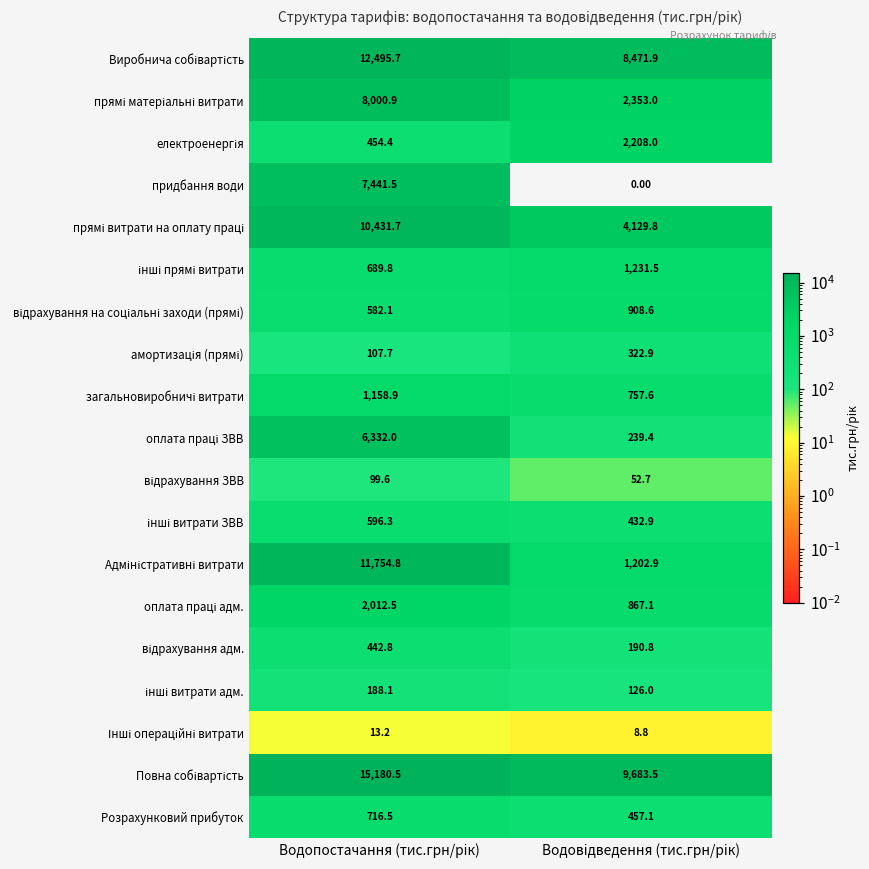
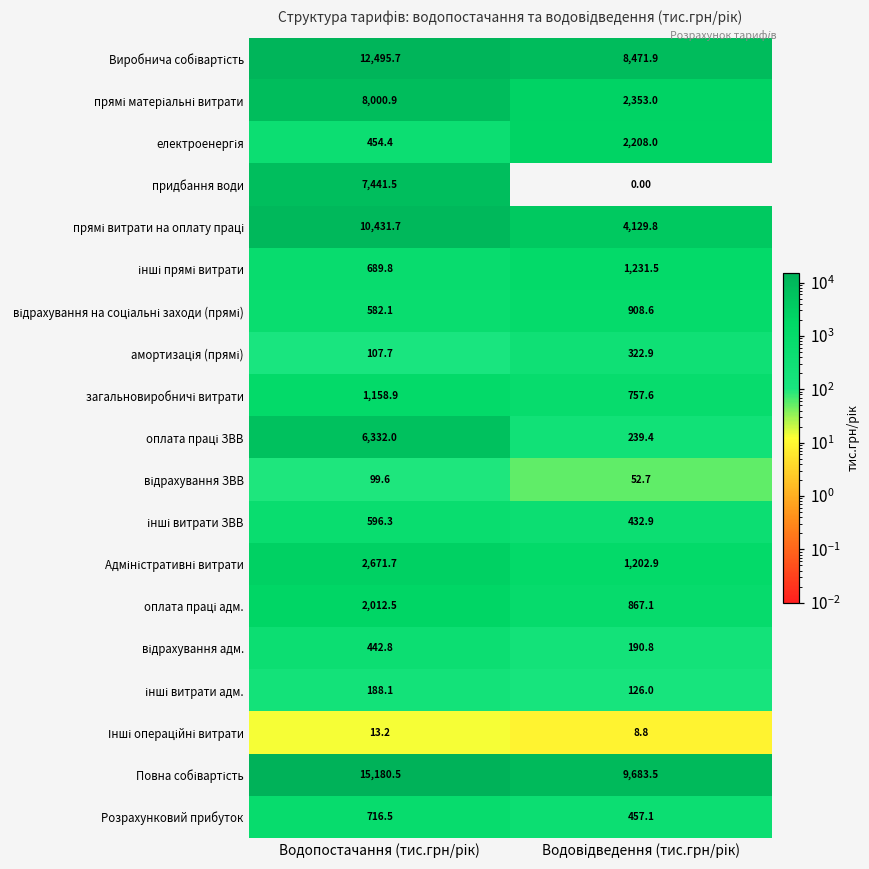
  {
    "Виробнича собівартість": {
      "Водопостачання (тис.грн/рік)": "12,495.7",
      "Водовідведення (тис.грн/рік)": "8,471.9"
    },
    "прямі матеріальні витрати": {
      "Водопостачання (тис.грн/рік)": "8,000.9",
      "Водовідведення (тис.грн/рік)": "2,353.0"
    },
    "електроенергія": {
      "Водопостачання (тис.грн/рік)": "454.4",
      "Водовідведення (тис.грн/рік)": "2,208.0"
    },
    "придбання води": {
      "Водопостачання (тис.грн/рік)": "7,441.5",
      "Водовідведення (тис.грн/рік)": "0.00"
    },
    "прямі витрати на оплату праці": {
      "Водопостачання (тис.грн/рік)": "10,431.7",
      "Водовідведення (тис.грн/рік)": "4,129.8"
    },
    "інші прямі витрати": {
      "Водопостачання (тис.грн/рік)": "689.8",
      "Водовідведення (тис.грн/рік)": "1,231.5"
    },
    "відрахування на соціальні заходи (прямі)": {
      "Водопостачання (тис.грн/рік)": "582.1",
      "Водовідведення (тис.грн/рік)": "908.6"
    },
    "амортизація (прямі)": {
      "Водопостачання (тис.грн/рік)": "107.7",
      "Водовідведення (тис.грн/рік)": "322.9"
    },
    "загальновиробничі витрати": {
      "Водопостачання (тис.грн/рік)": "1,158.9",
      "Водовідведення (тис.грн/рік)": "757.6"
    },
    "оплата праці ЗВВ": {
      "Водопостачання (тис.грн/рік)": "6,332.0",
      "Водовідведення (тис.грн/рік)": "239.4"
    },
    "відрахування ЗВВ": {
      "Водопостачання (тис.грн/рік)": "99.6",
      "Водовідведення (тис.грн/рік)": "52.7"
    },
    "інші витрати ЗВВ": {
      "Водопостачання (тис.грн/рік)": "596.3",
      "Водовідведення (тис.грн/рік)": "432.9"
    },
    "Адміністративні витрати": {
-     "Водопостачання (тис.грн/рік)": "11,754.8",
+     "Водопостачання (тис.грн/рік)": "2,671.7",
      "Водовідведення (тис.грн/рік)": "1,202.9"
    },
    "оплата праці адм.": {
      "Водопостачання (тис.грн/рік)": "2,012.5",
      "Водовідведення (тис.грн/рік)": "867.1"
    },
    "відрахування адм.": {
      "Водопостачання (тис.грн/рік)": "442.8",
      "Водовідведення (тис.грн/рік)": "190.8"
    },
    "інші витрати адм.": {
      "Водопостачання (тис.грн/рік)": "188.1",
      "Водовідведення (тис.грн/рік)": "126.0"
    },
    "Інші операційні витрати": {
      "Водопостачання (тис.грн/рік)": "13.2",
      "Водовідведення (тис.грн/рік)": "8.8"
    },
    "Повна собівартість": {
      "Водопостачання (тис.грн/рік)": "15,180.5",
      "Водовідведення (тис.грн/рік)": "9,683.5"
    },
    "Розрахунковий прибуток": {
      "Водопостачання (тис.грн/рік)": "716.5",
      "Водовідведення (тис.грн/рік)": "457.1"
    }
  }
